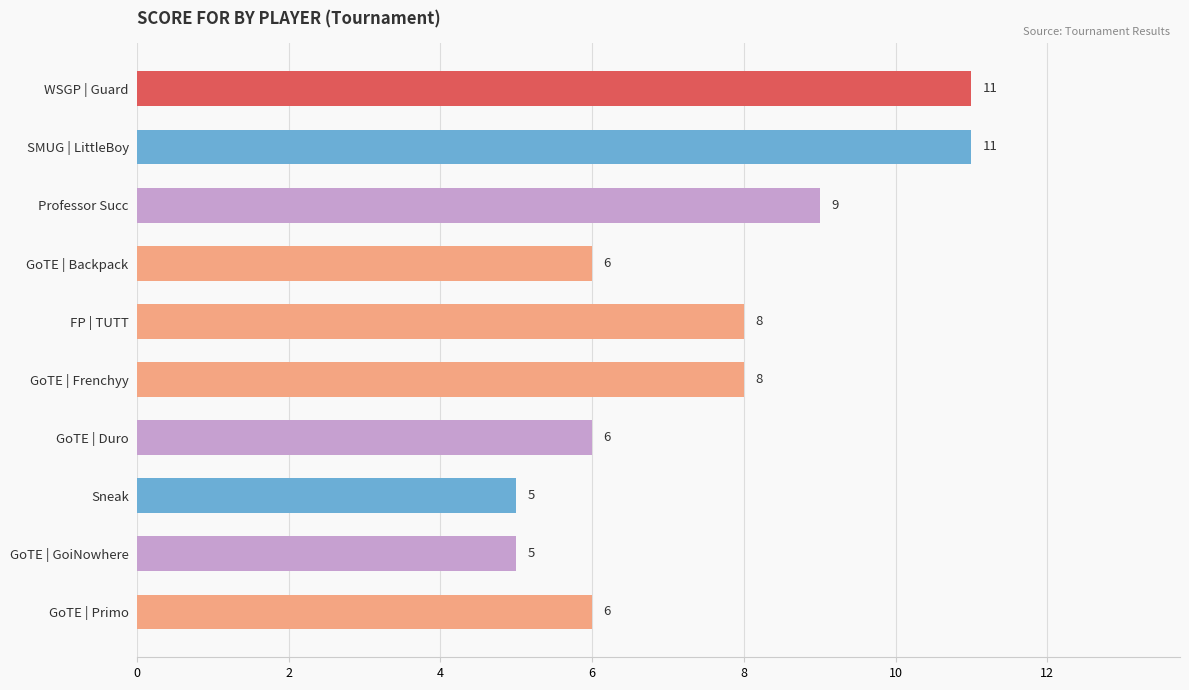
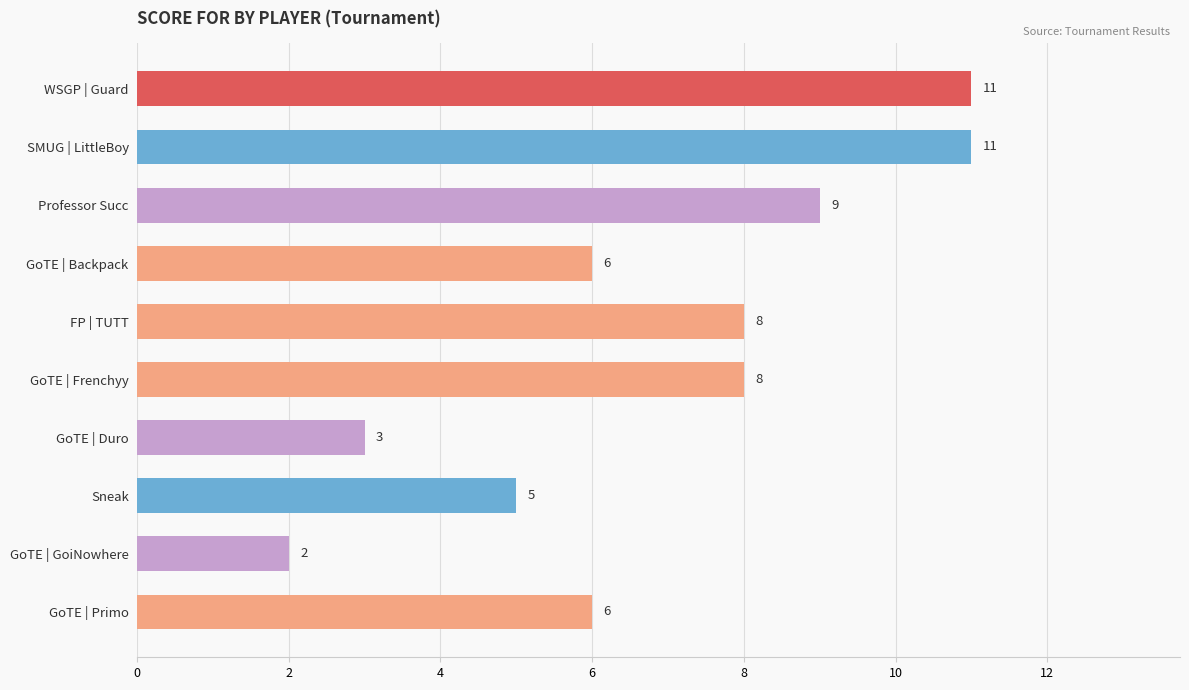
  {
    "WSGP | Guard": 11,
    "SMUG | LittleBoy": 11,
    "Professor Succ": 9,
    "GoTE | Backpack": 6,
    "FP | TUTT": 8,
    "GoTE | Frenchyy": 8,
-   "GoTE | Duro": 6,
+   "GoTE | Duro": 3,
    "Sneak": 5,
-   "GoTE | GoiNowhere": 5,
+   "GoTE | GoiNowhere": 2,
    "GoTE | Primo": 6
  }
